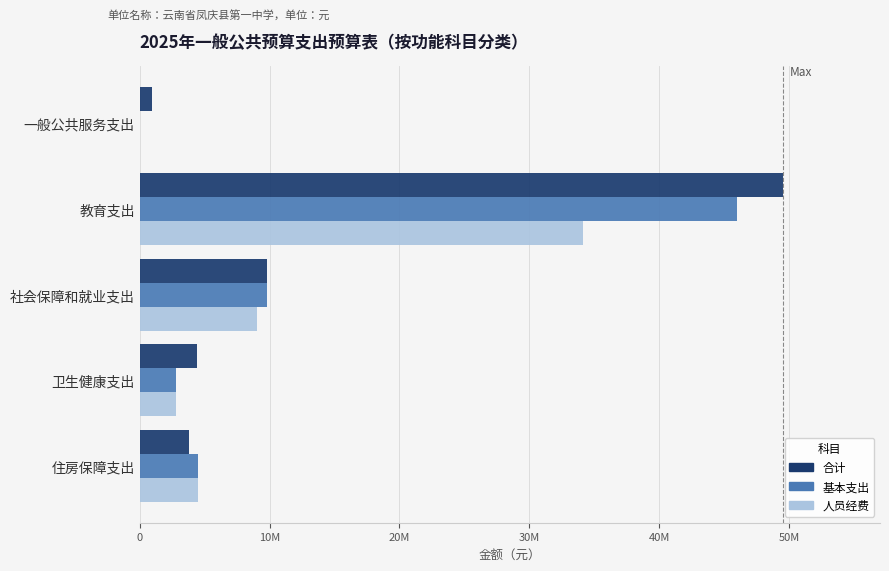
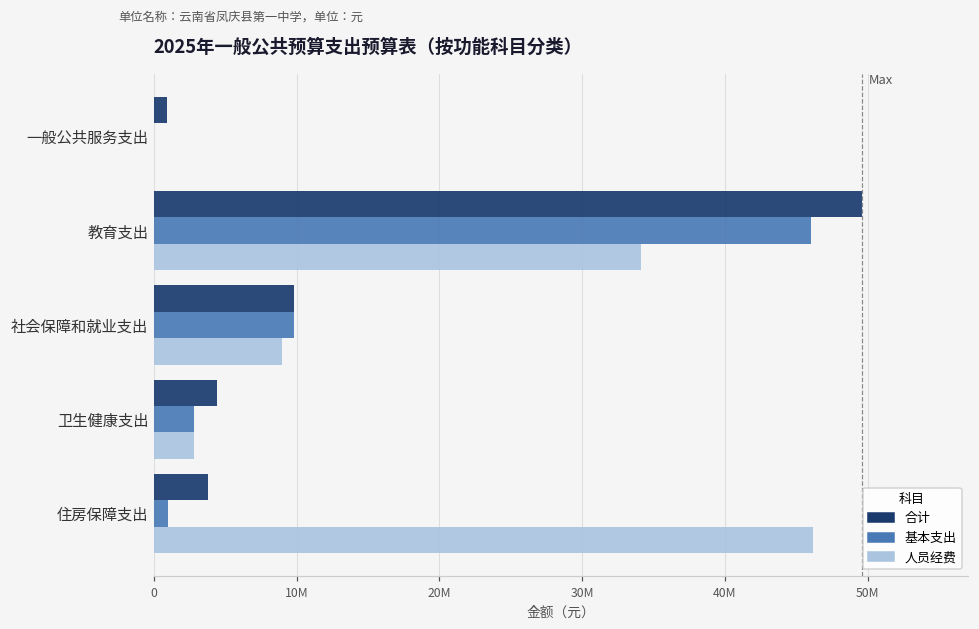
  {
    "合计": {
      "一般公共服务支出": 900000,
      "教育支出": 49600000,
      "社会保障和就业支出": 9800000,
      "卫生健康支出": 4400000,
      "住房保障支出": 3800000
    },
    "基本支出": {
      "一般公共服务支出": 0,
      "教育支出": 46000000,
      "社会保障和就业支出": 9800000,
      "卫生健康支出": 2800000,
-     "住房保障支出": 4500000
+     "住房保障支出": 1000000
    },
    "人员经费": {
      "一般公共服务支出": 0,
      "教育支出": 34100000,
      "社会保障和就业支出": 9000000,
      "卫生健康支出": 2800000,
-     "住房保障支出": 4500000
+     "住房保障支出": 46200000
    }
  }
